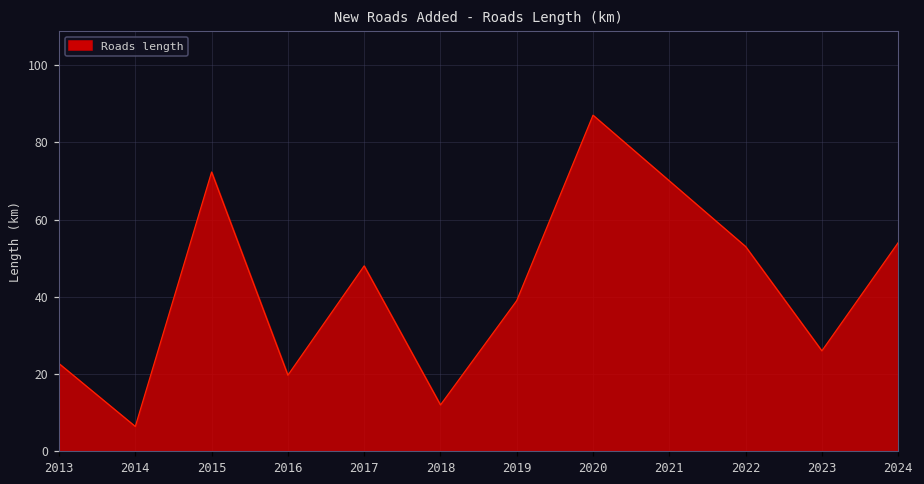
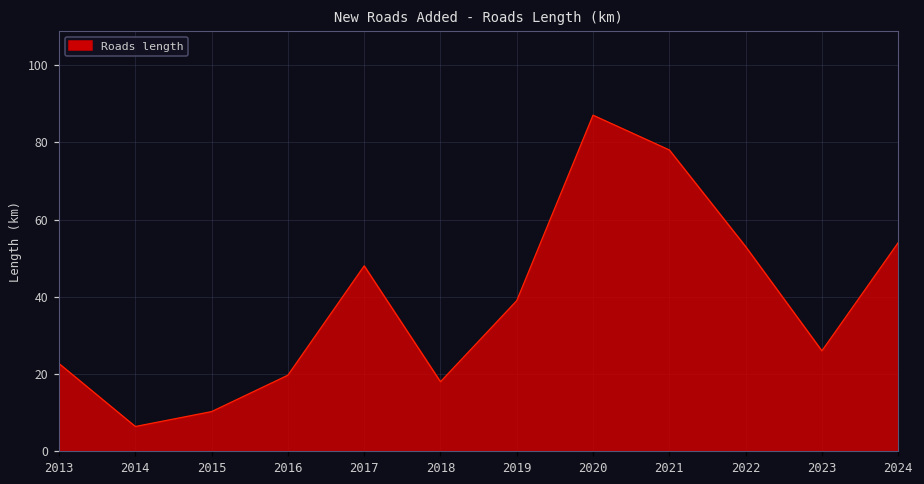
  {
    "2013": 23,
    "2014": 6,
-   "2015": 72,
+   "2015": 10,
    "2016": 20,
    "2017": 48,
-   "2018": 12,
+   "2018": 18,
    "2019": 39,
    "2020": 87,
-   "2021": 70,
+   "2021": 78,
    "2022": 53,
    "2023": 26,
    "2024": 54
  }
